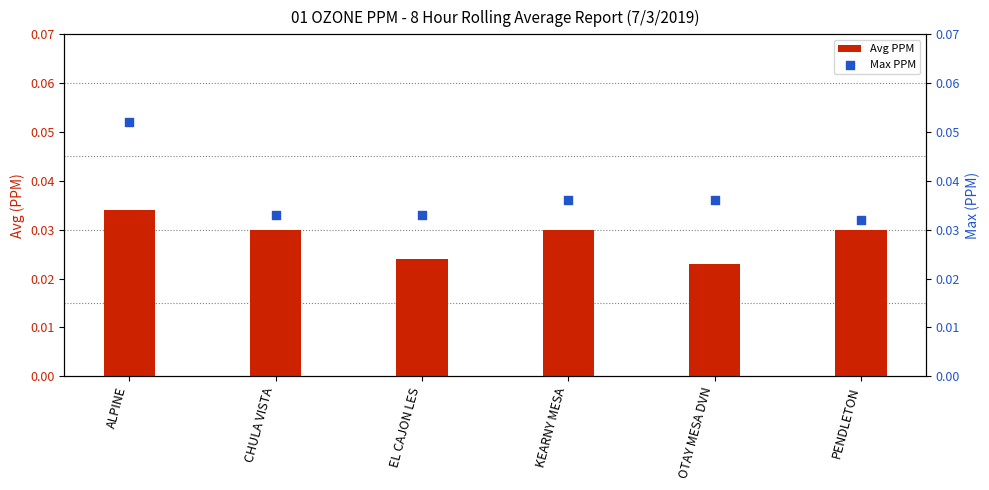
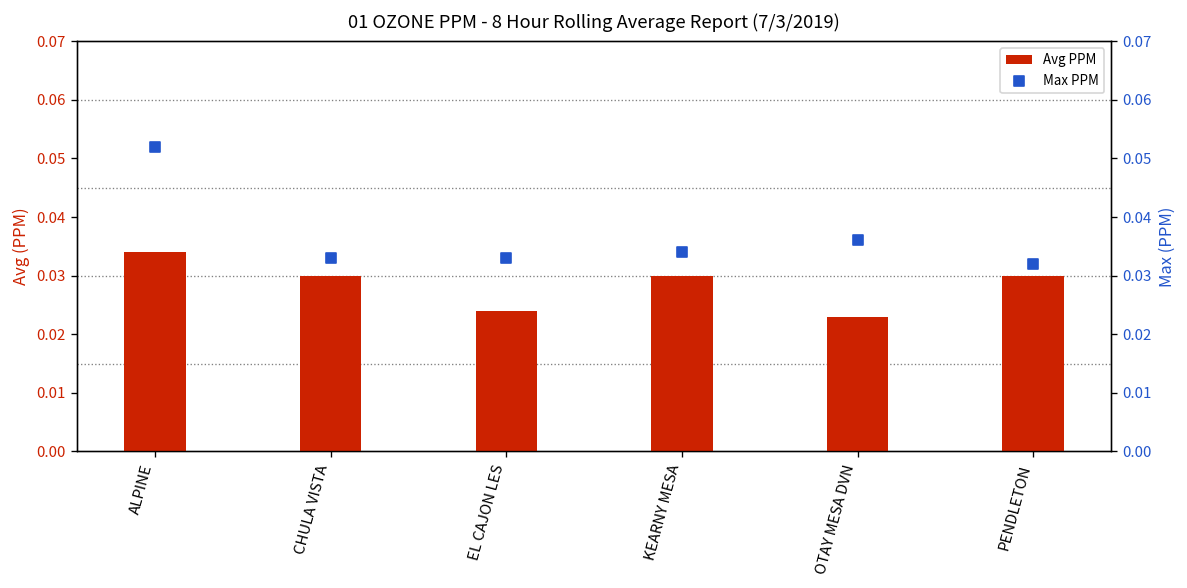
  {
    "Avg PPM": {
      "ALPINE": 0.034,
      "CHULA VISTA": 0.030,
      "EL CAJON LES": 0.024,
      "KEARNY MESA": 0.030,
      "OTAY MESA DVN": 0.023,
      "PENDLETON": 0.030
    },
    "Max PPM": {
-     "KEARNY MESA": 0.036
+     "KEARNY MESA": 0.034
    }
  }
